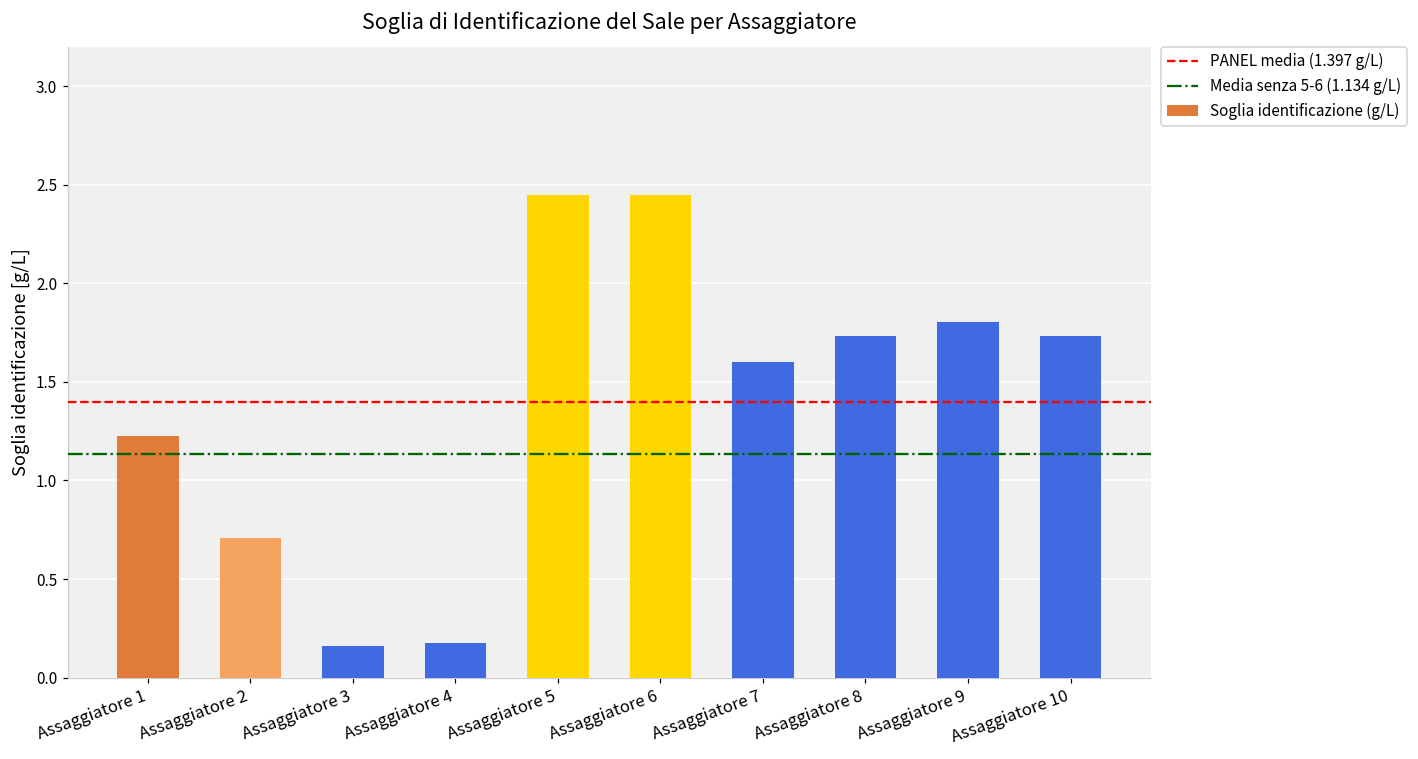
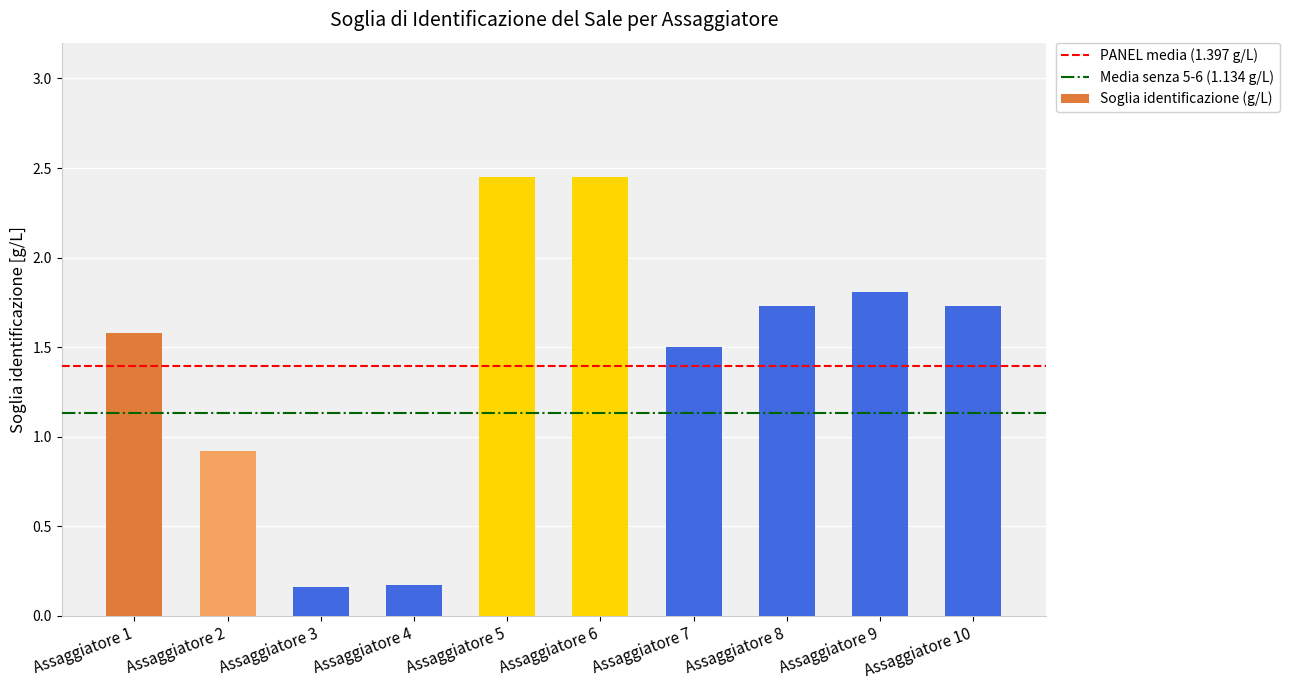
  {
-   "Assaggiatore 1": 1.22,
-   "Assaggiatore 2": 0.71,
+   "Assaggiatore 1": 1.58,
+   "Assaggiatore 2": 0.92,
    "Assaggiatore 3": 0.16,
    "Assaggiatore 4": 0.17,
    "Assaggiatore 5": 2.45,
    "Assaggiatore 6": 2.45,
-   "Assaggiatore 7": 1.6,
+   "Assaggiatore 7": 1.5,
    "Assaggiatore 8": 1.73,
    "Assaggiatore 9": 1.81,
    "Assaggiatore 10": 1.73
  }
